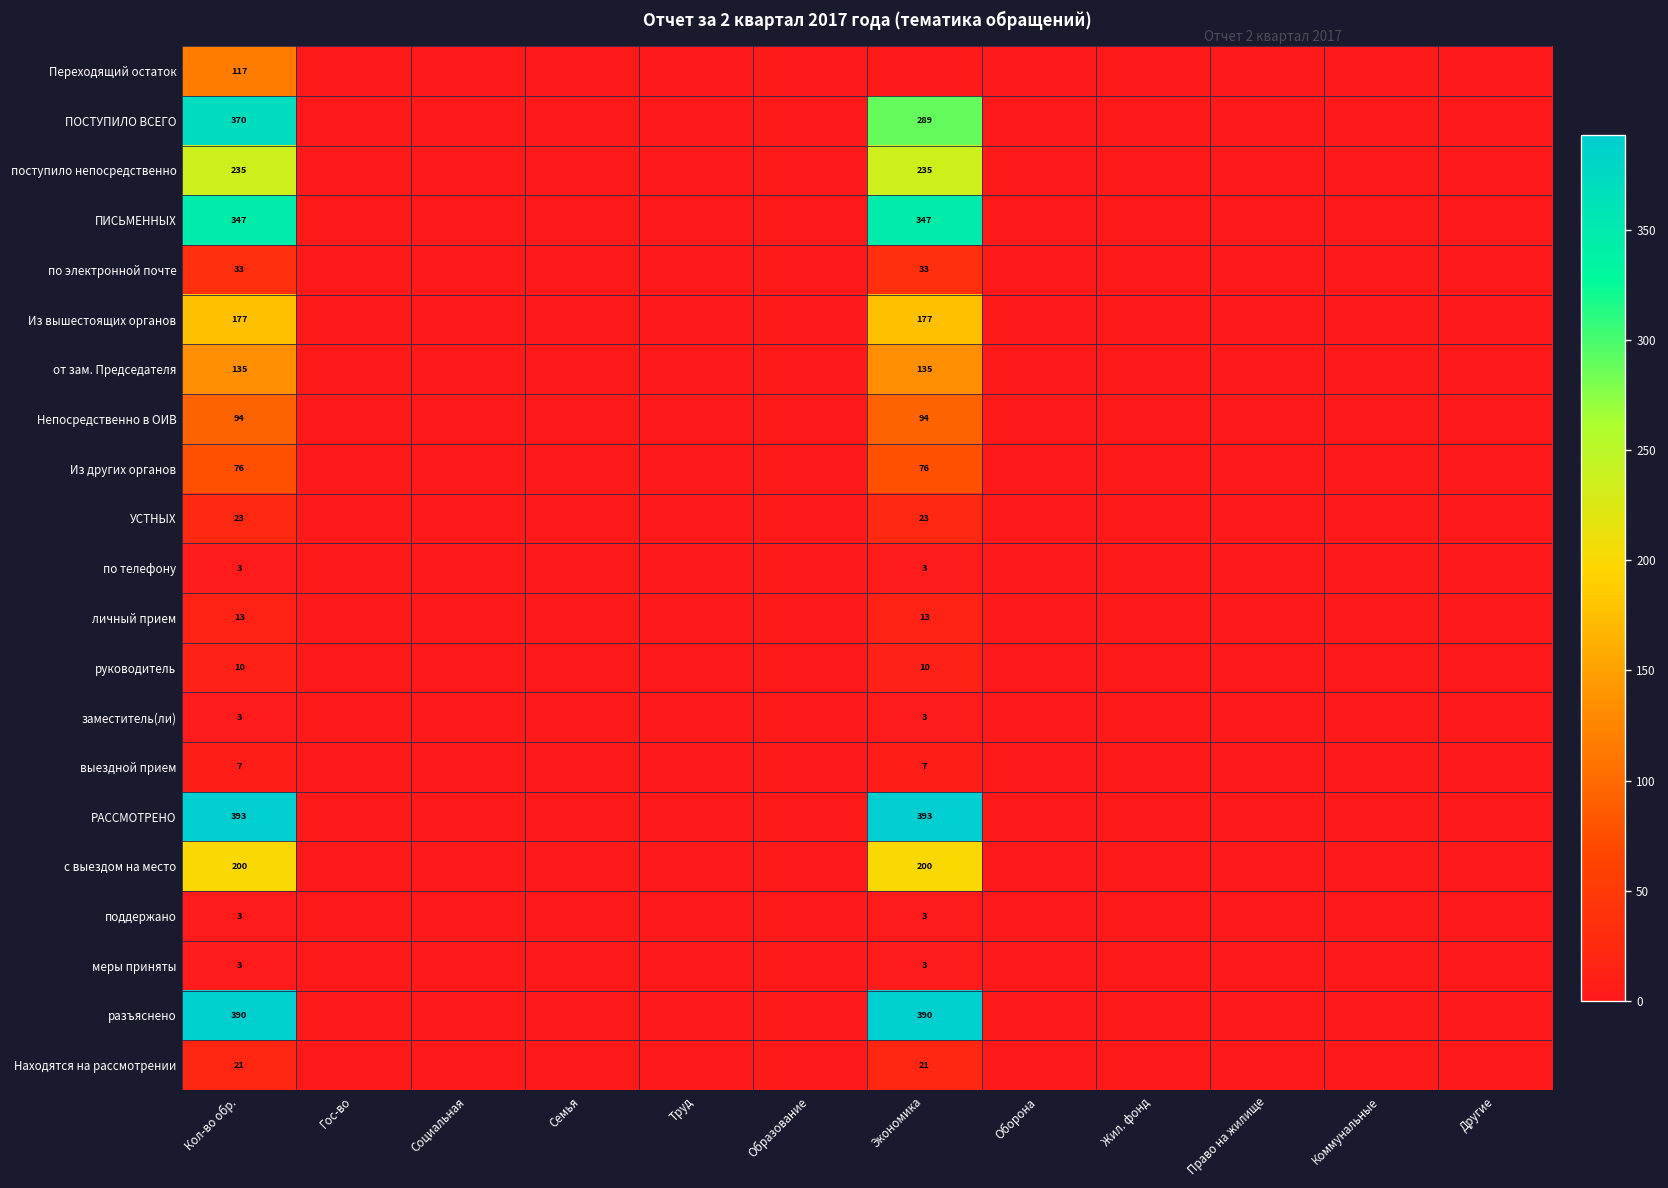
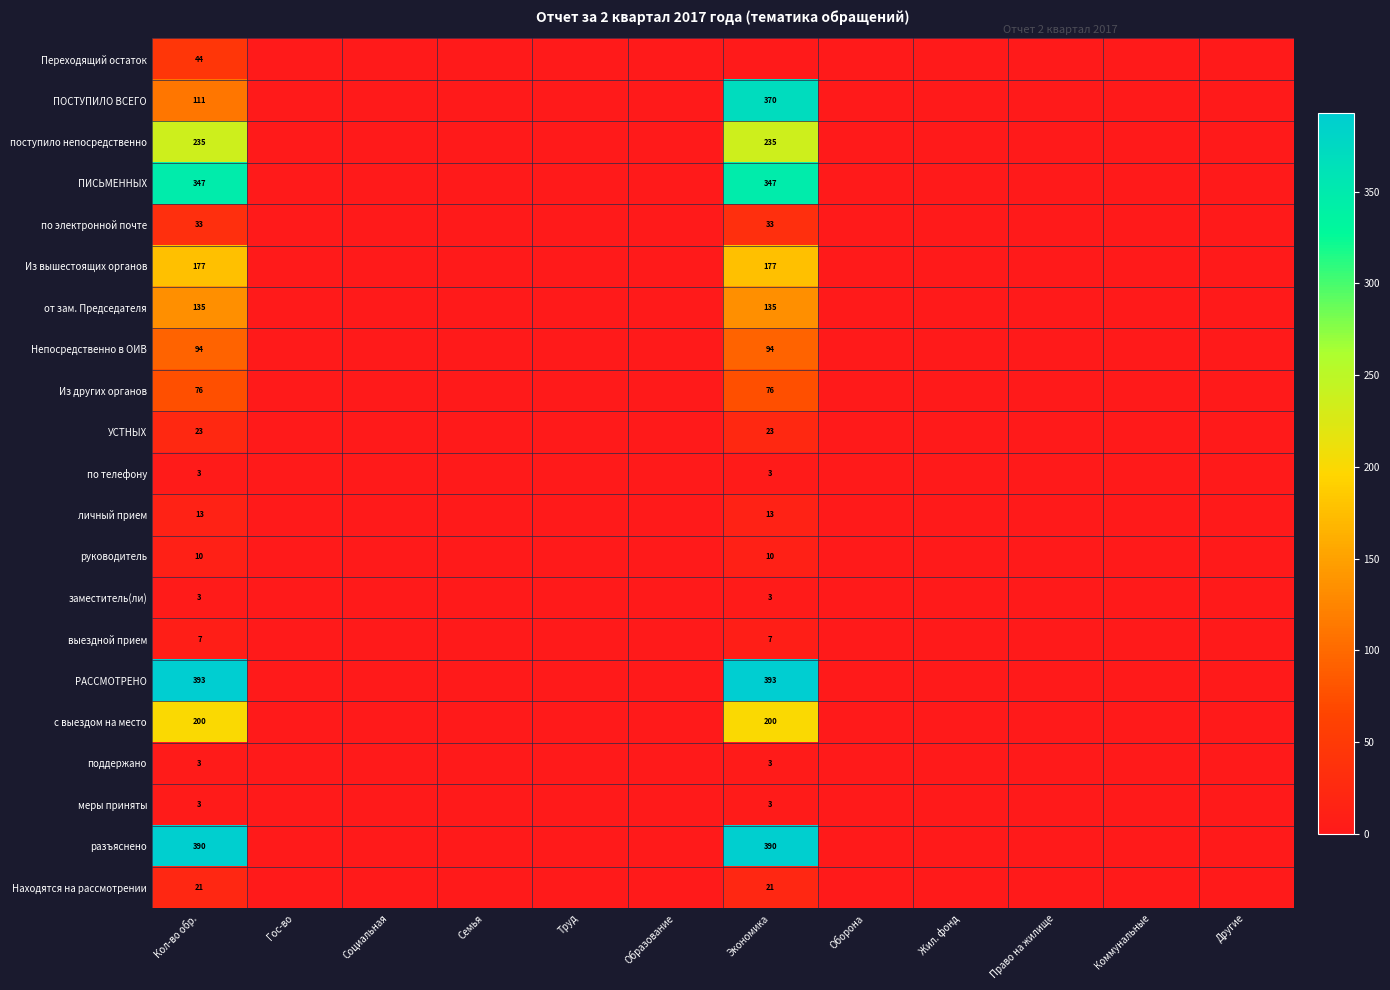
  {
    "Переходящий остаток": {
-     "Кол-во обр.": 117
+     "Кол-во обр.": 44
    },
    "ПОСТУПИЛО ВСЕГО": {
-     "Кол-во обр.": 370,
-     "Экономика": 289
+     "Кол-во обр.": 111,
+     "Экономика": 370
    },
    "поступило непосредственно": {
      "Кол-во обр.": 235,
      "Экономика": 235
    },
    "ПИСЬМЕННЫХ": {
      "Кол-во обр.": 347,
      "Экономика": 347
    },
    "по электронной почте": {
      "Кол-во обр.": 33,
      "Экономика": 33
    },
    "Из вышестоящих органов": {
      "Кол-во обр.": 177,
      "Экономика": 177
    },
    "от зам. Председателя": {
      "Кол-во обр.": 135,
      "Экономика": 135
    },
    "Непосредственно в ОИВ": {
      "Кол-во обр.": 94,
      "Экономика": 94
    },
    "Из других органов": {
      "Кол-во обр.": 76,
      "Экономика": 76
    },
    "УСТНЫХ": {
      "Кол-во обр.": 23,
      "Экономика": 23
    },
    "по телефону": {
      "Кол-во обр.": 3,
      "Экономика": 3
    },
    "личный прием": {
      "Кол-во обр.": 13,
      "Экономика": 13
    },
    "руководитель": {
      "Кол-во обр.": 10,
      "Экономика": 10
    },
    "заместитель(ли)": {
      "Кол-во обр.": 3,
      "Экономика": 3
    },
    "выездной прием": {
      "Кол-во обр.": 7,
      "Экономика": 7
    },
    "РАССМОТРЕНО": {
      "Кол-во обр.": 393,
      "Экономика": 393
    },
    "с выездом на место": {
      "Кол-во обр.": 200,
      "Экономика": 200
    },
    "поддержано": {
      "Кол-во обр.": 3,
      "Экономика": 3
    },
    "меры приняты": {
      "Кол-во обр.": 3,
      "Экономика": 3
    },
    "разъяснено": {
      "Кол-во обр.": 390,
      "Экономика": 390
    },
    "Находятся на рассмотрении": {
      "Кол-во обр.": 21,
      "Экономика": 21
    }
  }
